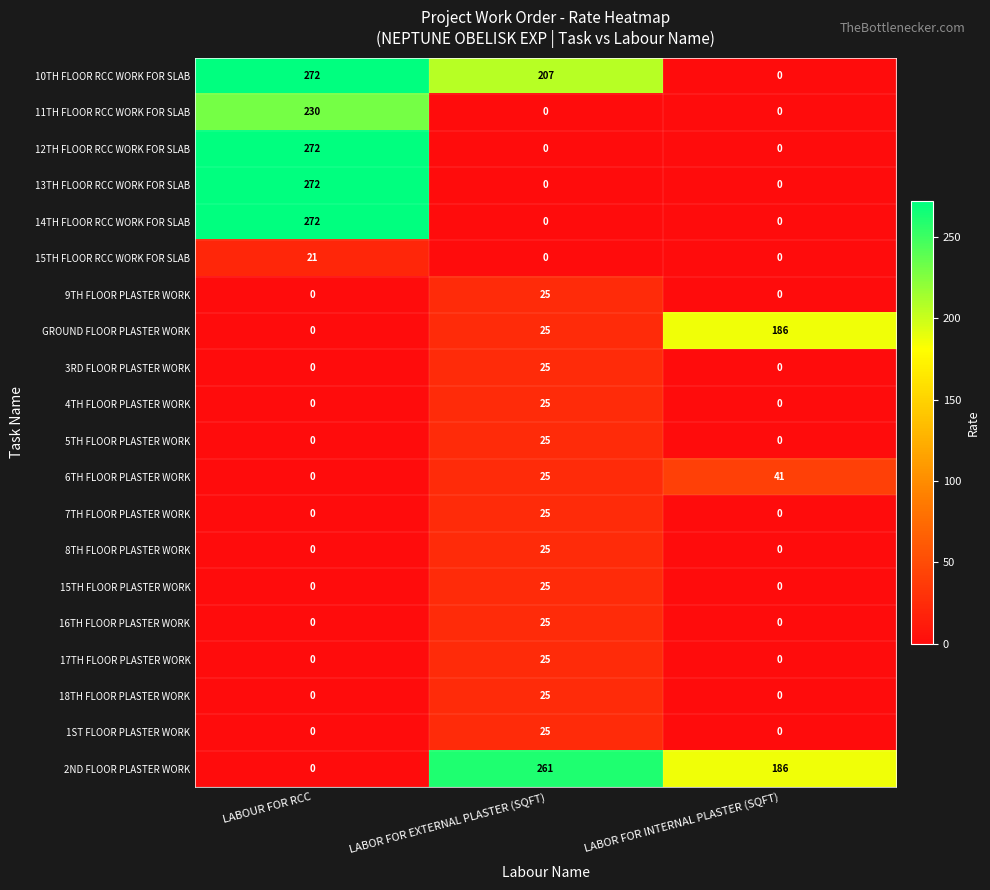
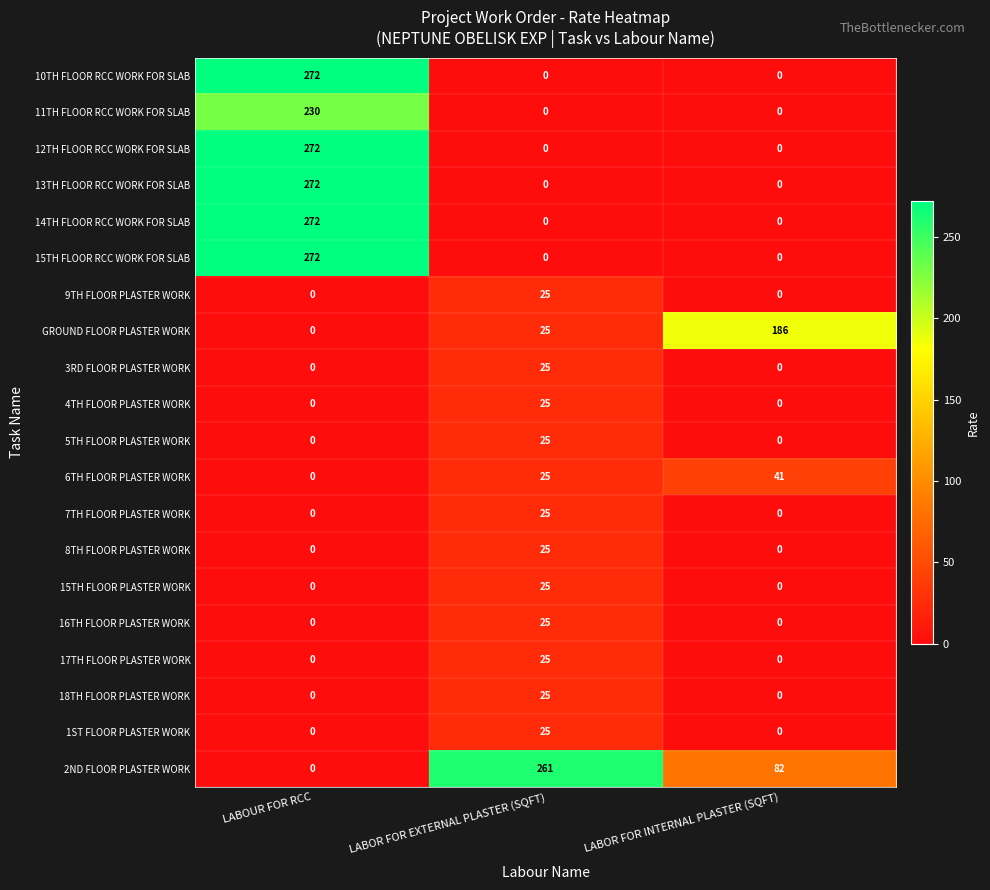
  {
    "10TH FLOOR RCC WORK FOR SLAB": {
      "LABOUR FOR RCC": 272,
-     "LABOR FOR EXTERNAL PLASTER (SQFT)": 207,
+     "LABOR FOR EXTERNAL PLASTER (SQFT)": 0,
      "LABOR FOR INTERNAL PLASTER (SQFT)": 0
    },
    "11TH FLOOR RCC WORK FOR SLAB": {
      "LABOUR FOR RCC": 230,
      "LABOR FOR EXTERNAL PLASTER (SQFT)": 0,
      "LABOR FOR INTERNAL PLASTER (SQFT)": 0
    },
    "12TH FLOOR RCC WORK FOR SLAB": {
      "LABOUR FOR RCC": 272,
      "LABOR FOR EXTERNAL PLASTER (SQFT)": 0,
      "LABOR FOR INTERNAL PLASTER (SQFT)": 0
    },
    "13TH FLOOR RCC WORK FOR SLAB": {
      "LABOUR FOR RCC": 272,
      "LABOR FOR EXTERNAL PLASTER (SQFT)": 0,
      "LABOR FOR INTERNAL PLASTER (SQFT)": 0
    },
    "14TH FLOOR RCC WORK FOR SLAB": {
      "LABOUR FOR RCC": 272,
      "LABOR FOR EXTERNAL PLASTER (SQFT)": 0,
      "LABOR FOR INTERNAL PLASTER (SQFT)": 0
    },
    "15TH FLOOR RCC WORK FOR SLAB": {
-     "LABOUR FOR RCC": 21,
+     "LABOUR FOR RCC": 272,
      "LABOR FOR EXTERNAL PLASTER (SQFT)": 0,
      "LABOR FOR INTERNAL PLASTER (SQFT)": 0
    },
    "9TH FLOOR PLASTER WORK": {
      "LABOUR FOR RCC": 0,
      "LABOR FOR EXTERNAL PLASTER (SQFT)": 25,
      "LABOR FOR INTERNAL PLASTER (SQFT)": 0
    },
    "GROUND FLOOR PLASTER WORK": {
      "LABOUR FOR RCC": 0,
      "LABOR FOR EXTERNAL PLASTER (SQFT)": 25,
      "LABOR FOR INTERNAL PLASTER (SQFT)": 186
    },
    "3RD FLOOR PLASTER WORK": {
      "LABOUR FOR RCC": 0,
      "LABOR FOR EXTERNAL PLASTER (SQFT)": 25,
      "LABOR FOR INTERNAL PLASTER (SQFT)": 0
    },
    "4TH FLOOR PLASTER WORK": {
      "LABOUR FOR RCC": 0,
      "LABOR FOR EXTERNAL PLASTER (SQFT)": 25,
      "LABOR FOR INTERNAL PLASTER (SQFT)": 0
    },
    "5TH FLOOR PLASTER WORK": {
      "LABOUR FOR RCC": 0,
      "LABOR FOR EXTERNAL PLASTER (SQFT)": 25,
      "LABOR FOR INTERNAL PLASTER (SQFT)": 0
    },
    "6TH FLOOR PLASTER WORK": {
      "LABOUR FOR RCC": 0,
      "LABOR FOR EXTERNAL PLASTER (SQFT)": 25,
      "LABOR FOR INTERNAL PLASTER (SQFT)": 41
    },
    "7TH FLOOR PLASTER WORK": {
      "LABOUR FOR RCC": 0,
      "LABOR FOR EXTERNAL PLASTER (SQFT)": 25,
      "LABOR FOR INTERNAL PLASTER (SQFT)": 0
    },
    "8TH FLOOR PLASTER WORK": {
      "LABOUR FOR RCC": 0,
      "LABOR FOR EXTERNAL PLASTER (SQFT)": 25,
      "LABOR FOR INTERNAL PLASTER (SQFT)": 0
    },
    "15TH FLOOR PLASTER WORK": {
      "LABOUR FOR RCC": 0,
      "LABOR FOR EXTERNAL PLASTER (SQFT)": 25,
      "LABOR FOR INTERNAL PLASTER (SQFT)": 0
    },
    "16TH FLOOR PLASTER WORK": {
      "LABOUR FOR RCC": 0,
      "LABOR FOR EXTERNAL PLASTER (SQFT)": 25,
      "LABOR FOR INTERNAL PLASTER (SQFT)": 0
    },
    "17TH FLOOR PLASTER WORK": {
      "LABOUR FOR RCC": 0,
      "LABOR FOR EXTERNAL PLASTER (SQFT)": 25,
      "LABOR FOR INTERNAL PLASTER (SQFT)": 0
    },
    "18TH FLOOR PLASTER WORK": {
      "LABOUR FOR RCC": 0,
      "LABOR FOR EXTERNAL PLASTER (SQFT)": 25,
      "LABOR FOR INTERNAL PLASTER (SQFT)": 0
    },
    "1ST FLOOR PLASTER WORK": {
      "LABOUR FOR RCC": 0,
      "LABOR FOR EXTERNAL PLASTER (SQFT)": 25,
      "LABOR FOR INTERNAL PLASTER (SQFT)": 0
    },
    "2ND FLOOR PLASTER WORK": {
      "LABOUR FOR RCC": 0,
      "LABOR FOR EXTERNAL PLASTER (SQFT)": 261,
-     "LABOR FOR INTERNAL PLASTER (SQFT)": 186
+     "LABOR FOR INTERNAL PLASTER (SQFT)": 82
    }
  }
